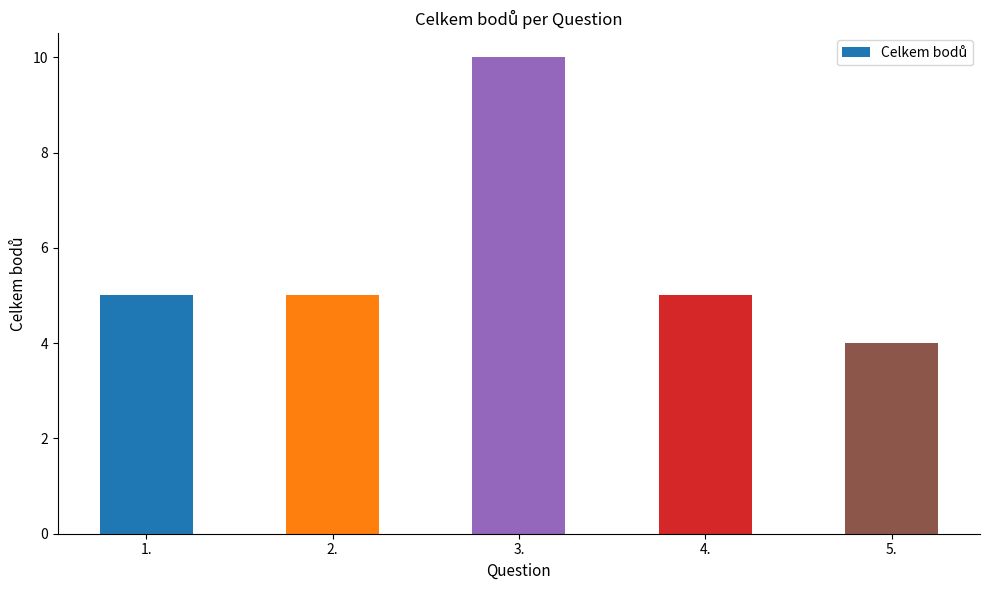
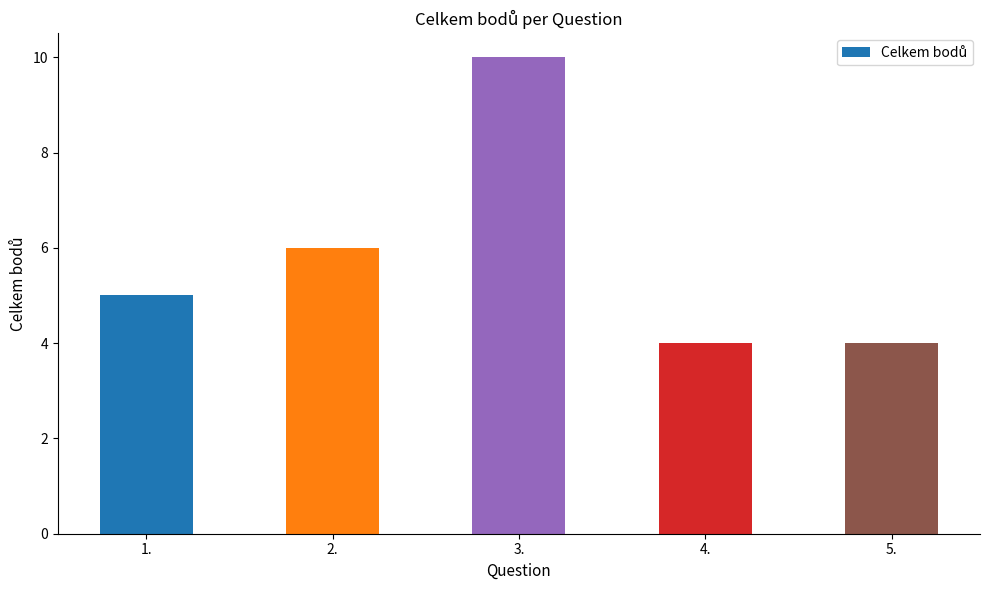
  {
    "1.": 5,
-   "2.": 5,
+   "2.": 6,
    "3.": 10,
-   "4.": 5,
+   "4.": 4,
    "5.": 4
  }
